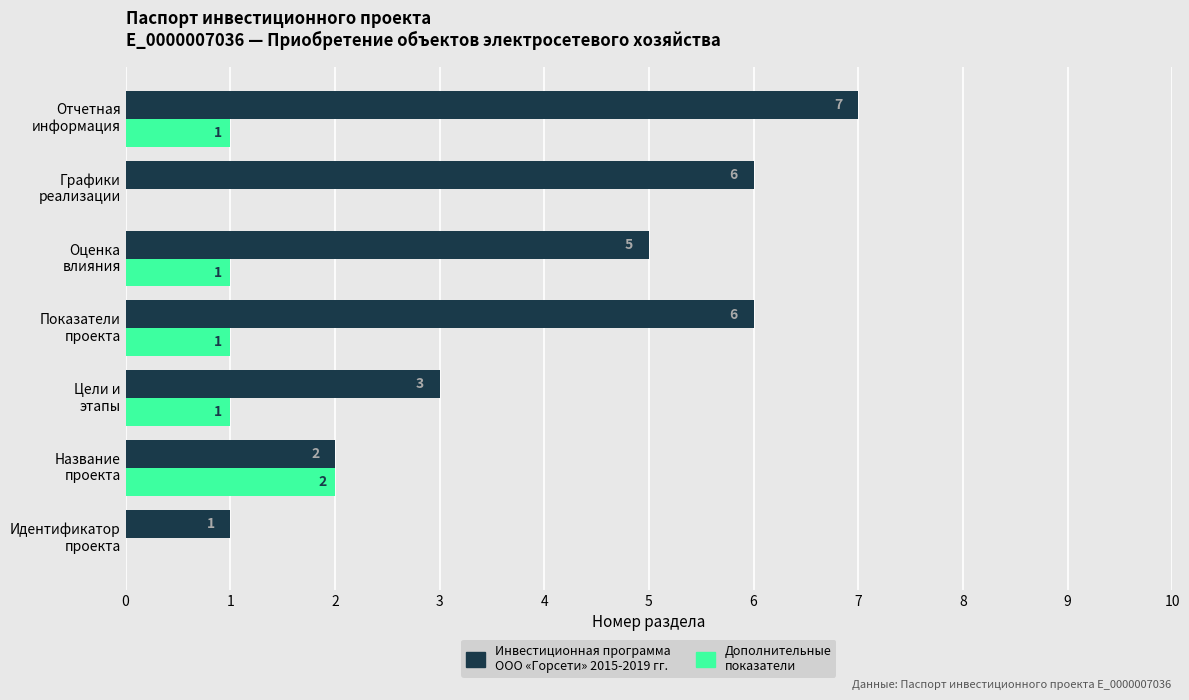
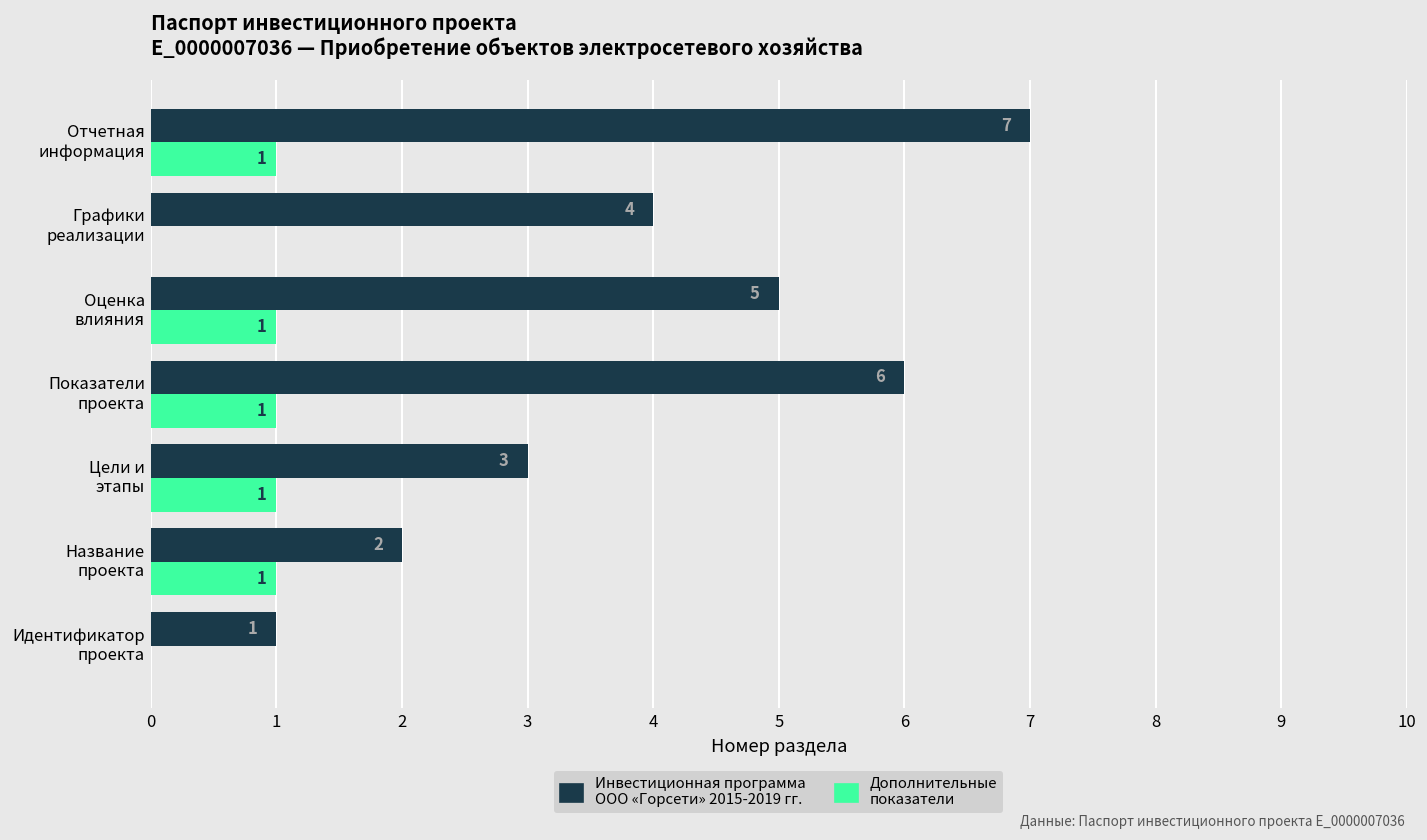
  {
    "Инвестиционная программа ООО «Горсети» 2015-2019 гг.": {
      "Отчетная информация": 7,
-     "Графики реализации": 6,
+     "Графики реализации": 4,
      "Оценка влияния": 5,
      "Показатели проекта": 6,
      "Цели и этапы": 3,
      "Название проекта": 2,
      "Идентификатор проекта": 1
    },
    "Дополнительные показатели": {
      "Отчетная информация": 1,
      "Оценка влияния": 1,
      "Показатели проекта": 1,
      "Цели и этапы": 1,
-     "Название проекта": 2
+     "Название проекта": 1
    }
  }
